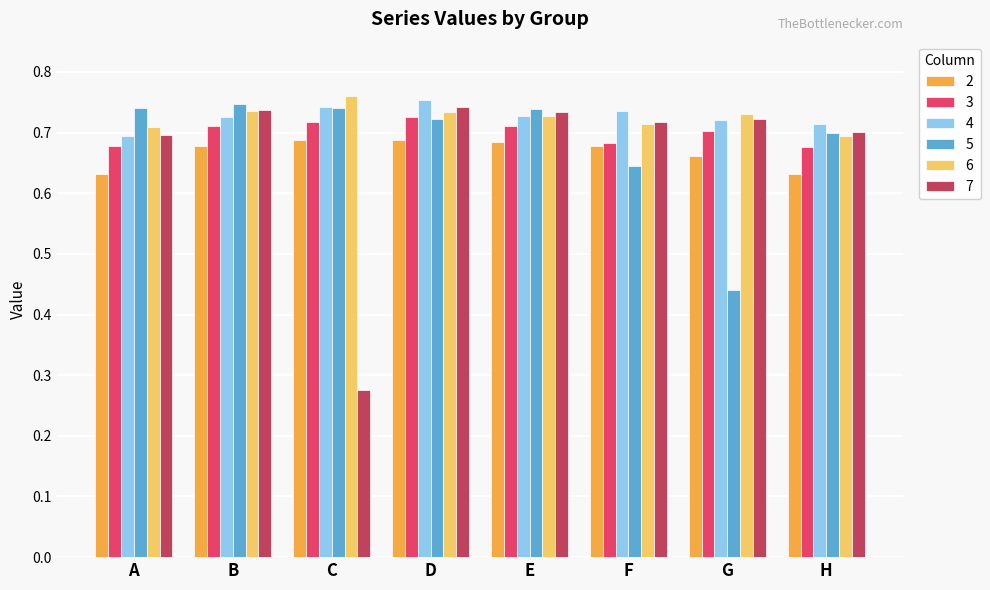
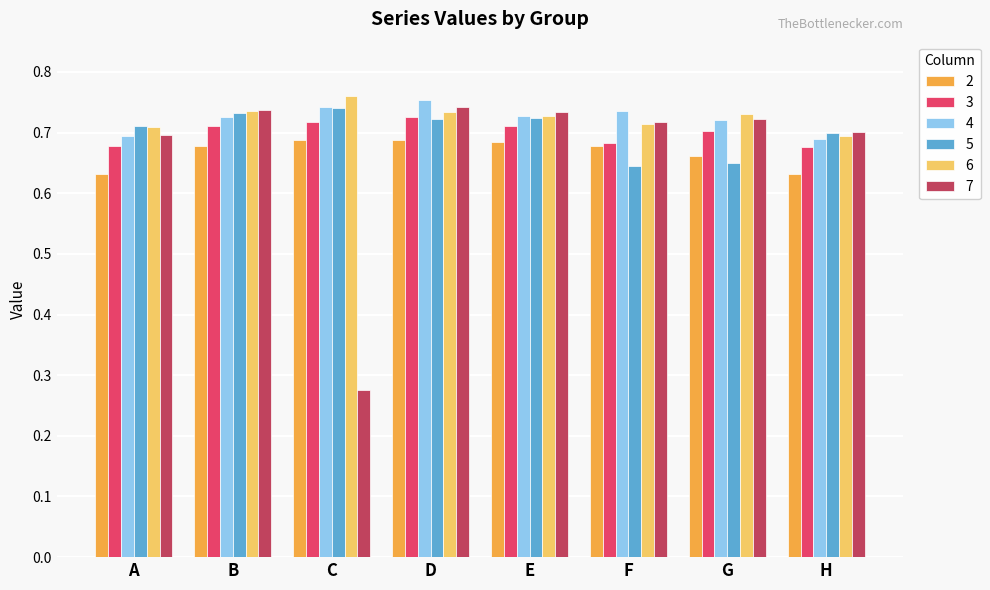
  {
    "4": {
      "A": 0.69,
      "B": 0.73,
      "C": 0.74,
      "D": 0.75,
      "E": 0.73,
      "F": 0.74,
      "G": 0.72,
-     "H": 0.71
+     "H": 0.69
    },
    "5": {
-     "A": 0.74,
-     "B": 0.75,
+     "A": 0.71,
+     "B": 0.73,
      "C": 0.74,
      "D": 0.72,
-     "E": 0.74,
+     "E": 0.72,
      "F": 0.64,
-     "G": 0.44,
+     "G": 0.65,
      "H": 0.70
    }
  }
